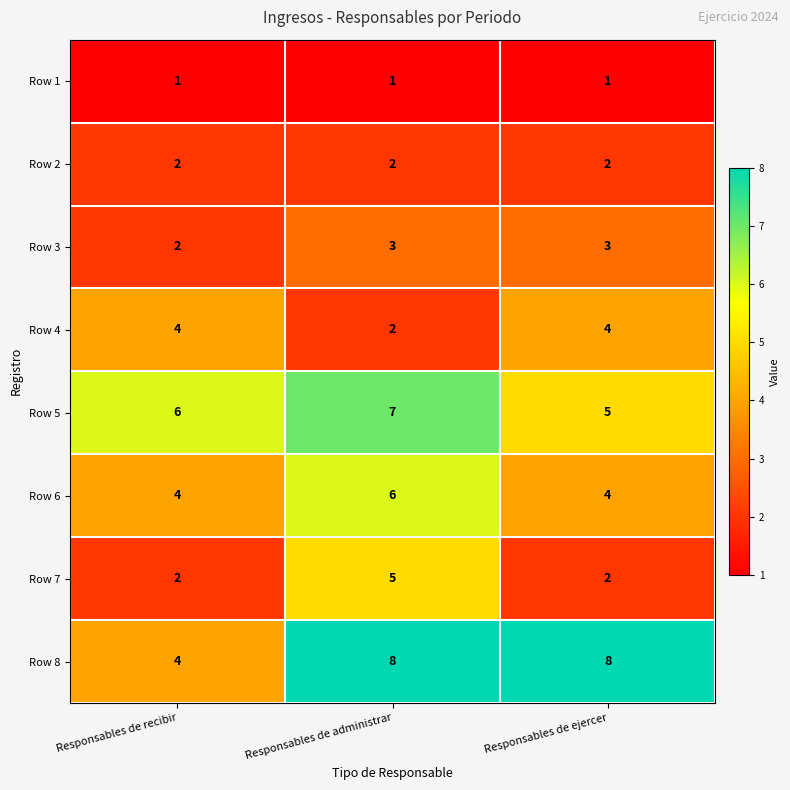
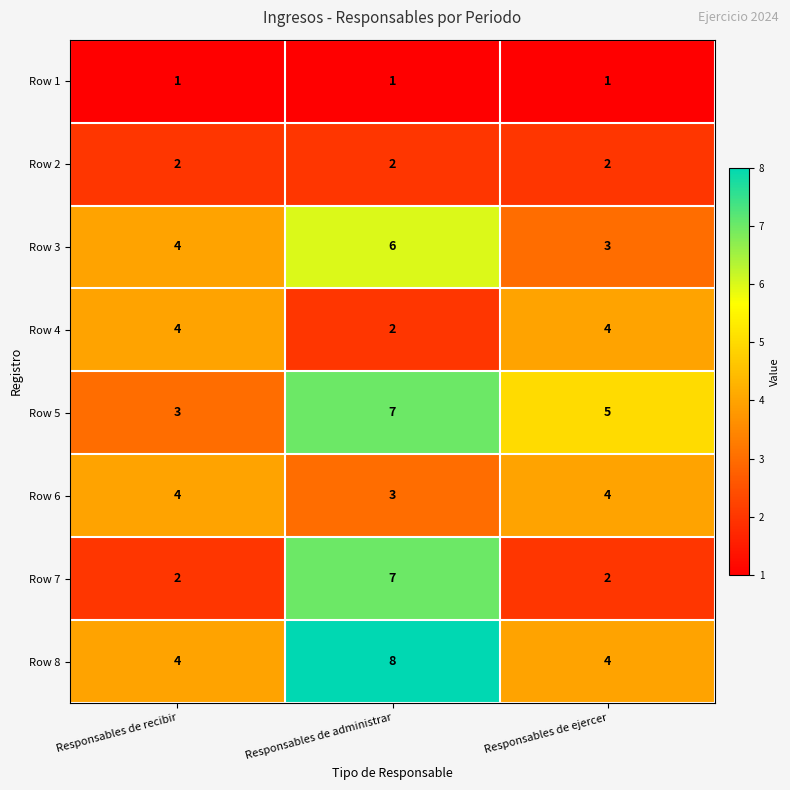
  {
    "Row 1": {
      "Responsables de recibir": 1,
      "Responsables de administrar": 1,
      "Responsables de ejercer": 1
    },
    "Row 2": {
      "Responsables de recibir": 2,
      "Responsables de administrar": 2,
      "Responsables de ejercer": 2
    },
    "Row 3": {
-     "Responsables de recibir": 2,
-     "Responsables de administrar": 3,
+     "Responsables de recibir": 4,
+     "Responsables de administrar": 6,
      "Responsables de ejercer": 3
    },
    "Row 4": {
      "Responsables de recibir": 4,
      "Responsables de administrar": 2,
      "Responsables de ejercer": 4
    },
    "Row 5": {
-     "Responsables de recibir": 6,
+     "Responsables de recibir": 3,
      "Responsables de administrar": 7,
      "Responsables de ejercer": 5
    },
    "Row 6": {
      "Responsables de recibir": 4,
-     "Responsables de administrar": 6,
+     "Responsables de administrar": 3,
      "Responsables de ejercer": 4
    },
    "Row 7": {
      "Responsables de recibir": 2,
-     "Responsables de administrar": 5,
+     "Responsables de administrar": 7,
      "Responsables de ejercer": 2
    },
    "Row 8": {
      "Responsables de recibir": 4,
      "Responsables de administrar": 8,
-     "Responsables de ejercer": 8
+     "Responsables de ejercer": 4
    }
  }
